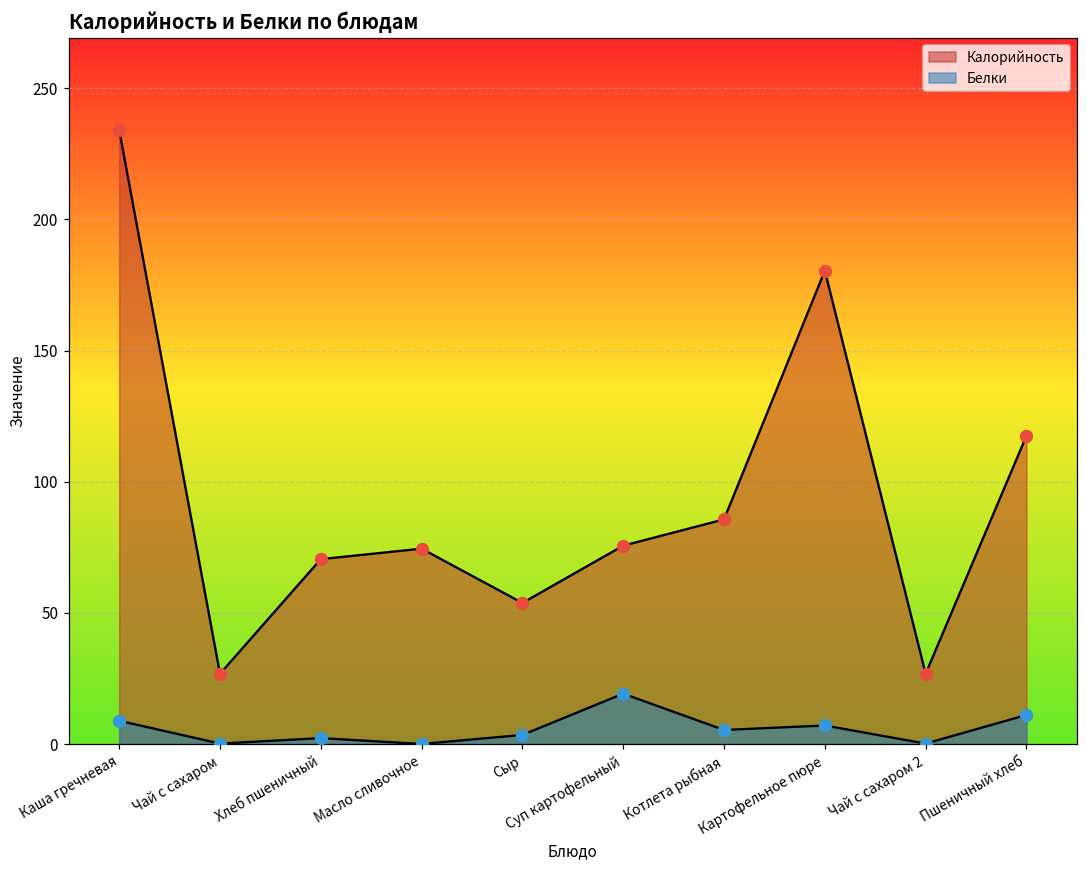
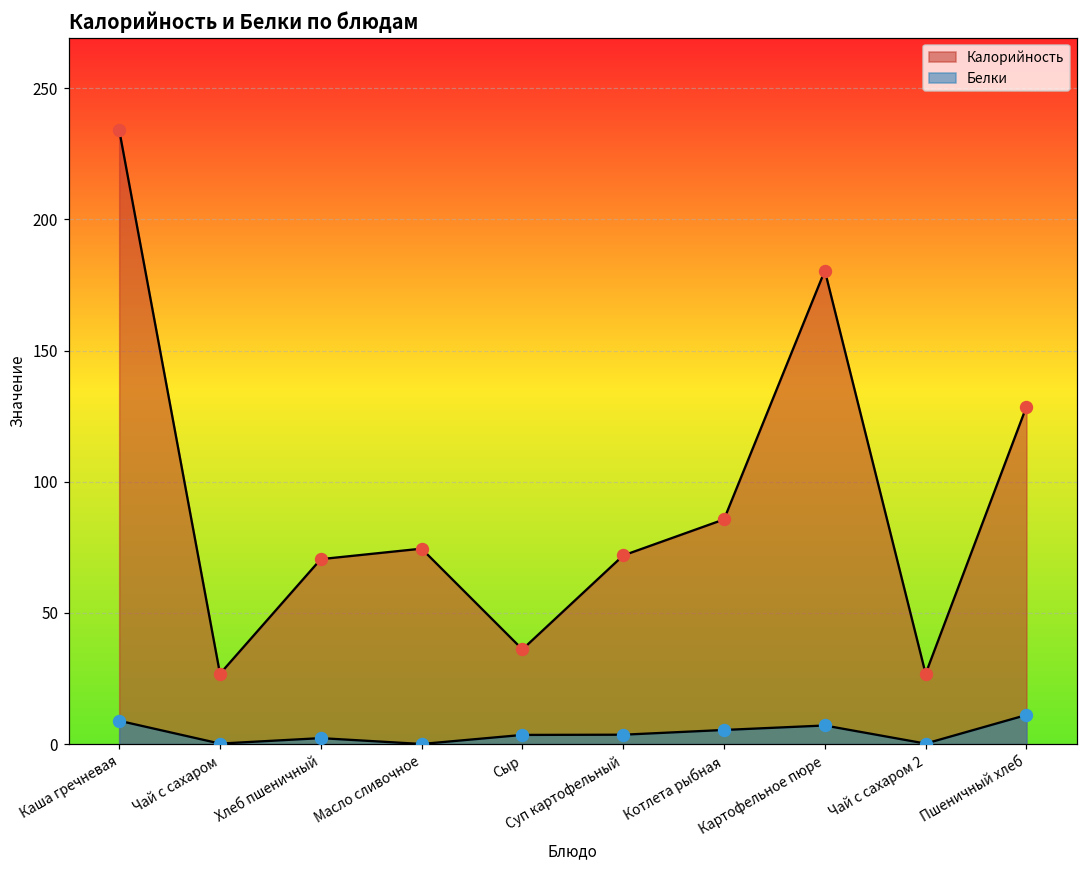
  {
    "Калорийность": {
      "Каша гречневая": 234,
      "Чай с сахаром": 27,
      "Хлеб пшеничный": 71,
      "Масло сливочное": 75,
-     "Сыр": 54,
-     "Суп картофельный": 76,
+     "Сыр": 36,
+     "Суп картофельный": 72,
      "Котлета рыбная": 86,
      "Картофельное пюре": 180,
      "Чай с сахаром 2": 27,
-     "Пшеничный хлеб": 118
+     "Пшеничный хлеб": 129
    },
    "Белки": {
      "Каша гречневая": 9,
      "Чай с сахаром": 0,
      "Хлеб пшеничный": 2,
      "Масло сливочное": 0,
      "Сыр": 4,
-     "Суп картофельный": 19,
+     "Суп картофельный": 4,
      "Котлета рыбная": 5,
      "Картофельное пюре": 7,
      "Чай с сахаром 2": 0,
      "Пшеничный хлеб": 11
    }
  }
